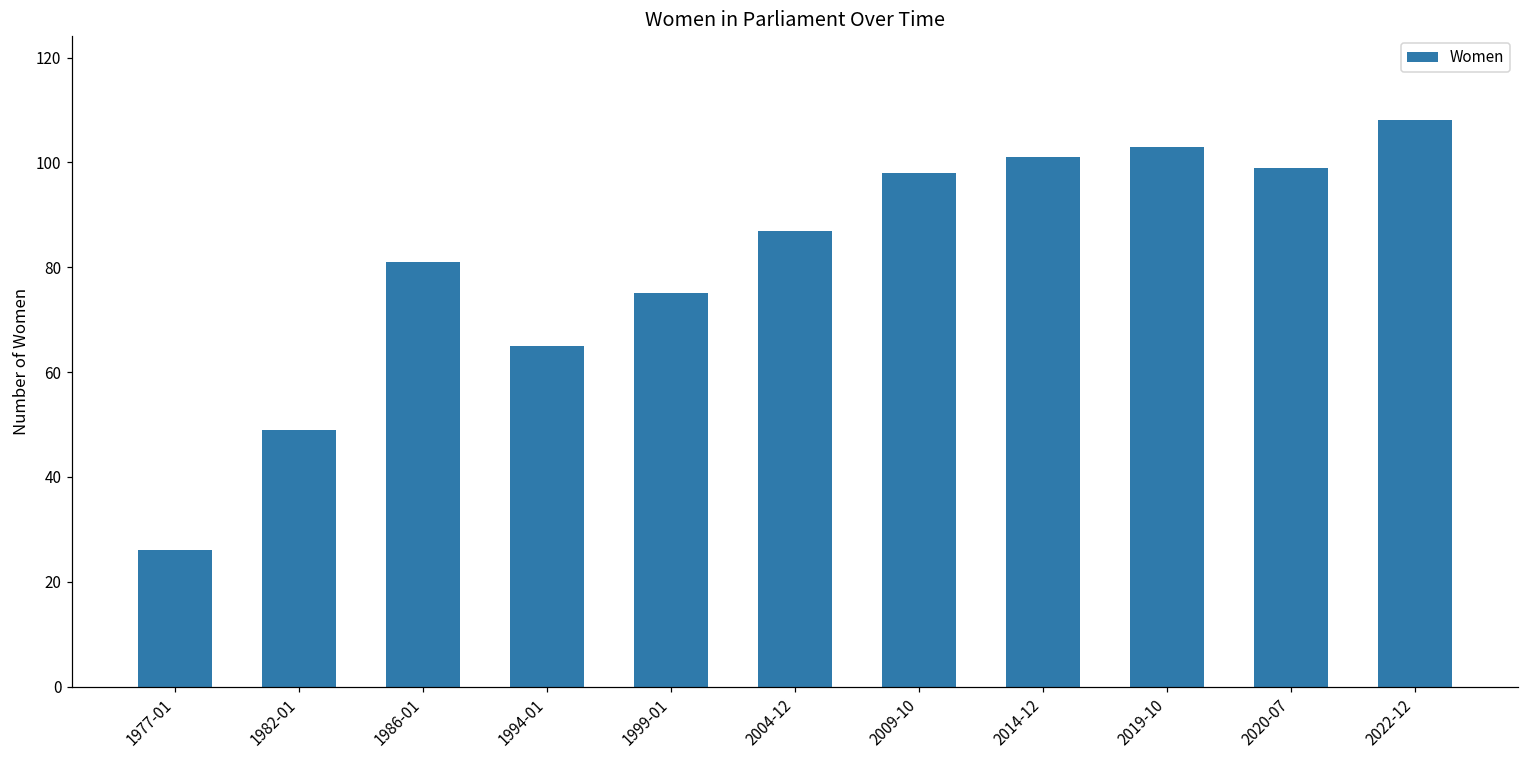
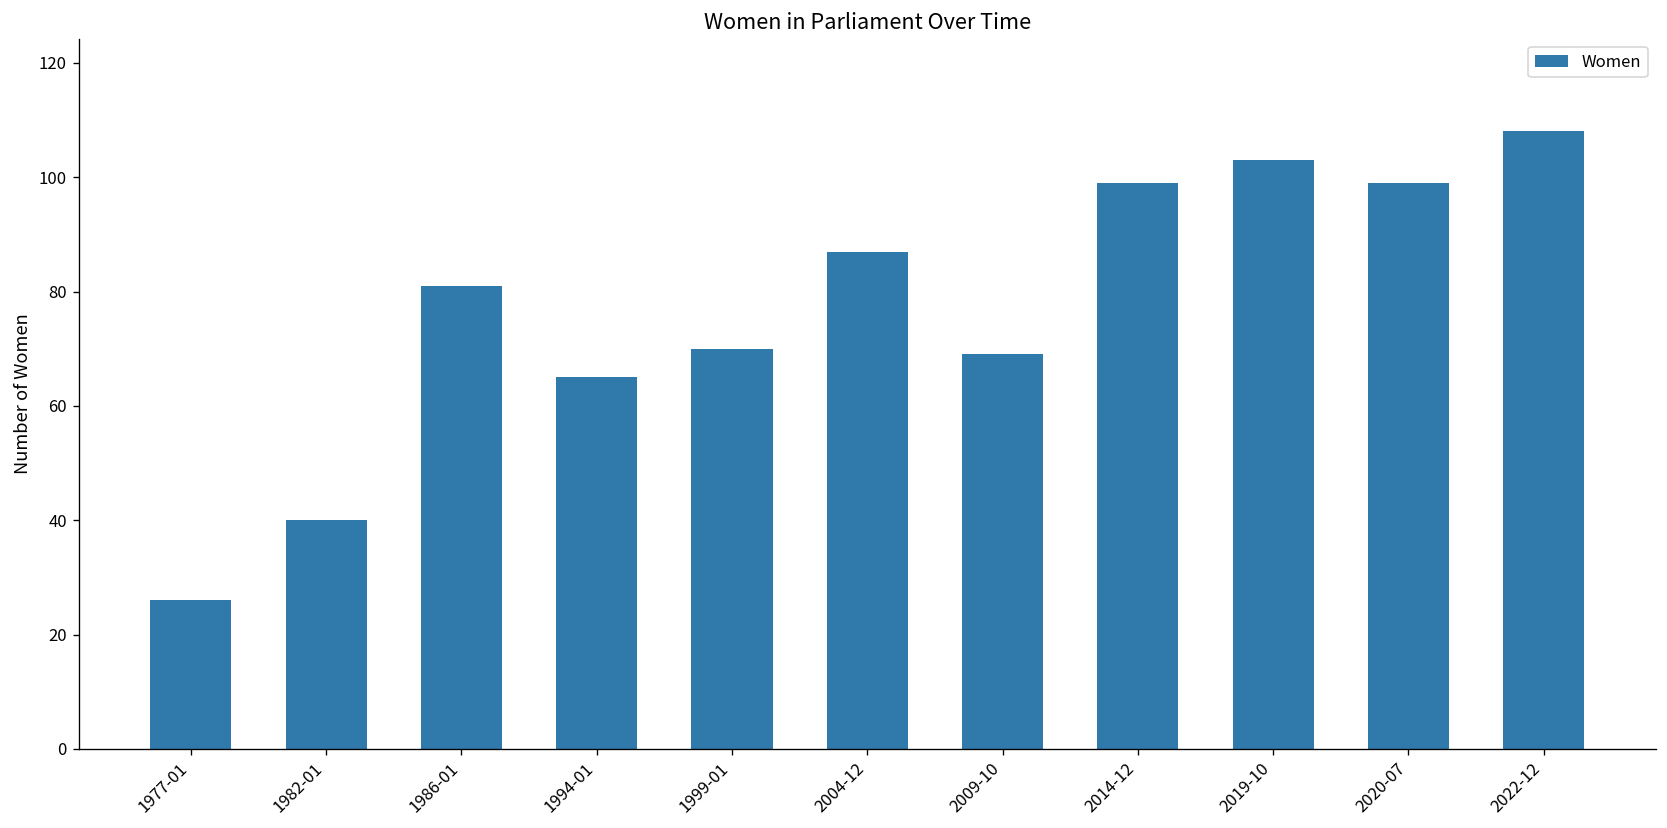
  {
    "1977-01": 26,
-   "1982-01": 49,
+   "1982-01": 40,
    "1986-01": 81,
    "1994-01": 65,
-   "1999-01": 75,
+   "1999-01": 70,
    "2004-12": 87,
-   "2009-10": 98,
-   "2014-12": 101,
+   "2009-10": 69,
+   "2014-12": 99,
    "2019-10": 103,
    "2020-07": 99,
    "2022-12": 108
  }
